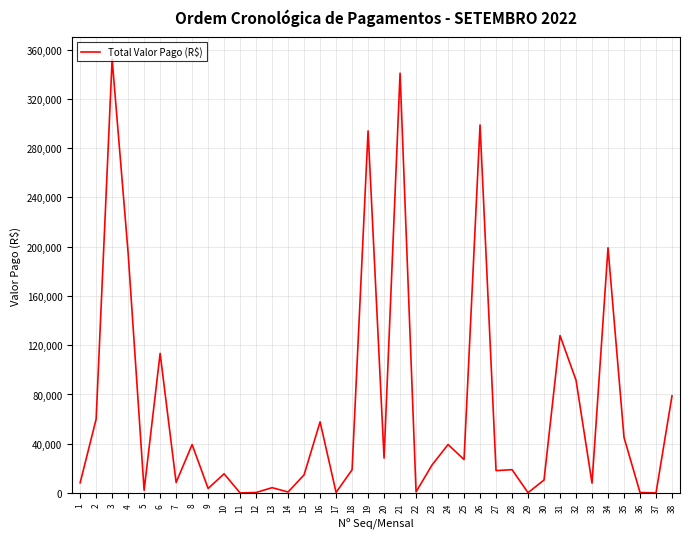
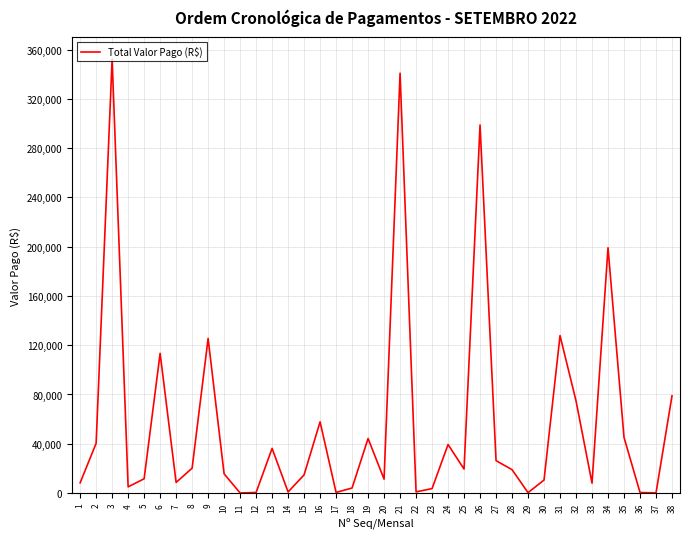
  {
    "1": "8,000",
-   "2": "60,000",
-   "4": "195,000",
-   "5": "2,000",
+   "2": "40,000",
+   "4": "5,000",
+   "5": "12,000",
    "6": "113,000",
    "7": "9,000",
-   "8": "39,000",
-   "9": "4,000",
+   "8": "20,000",
+   "9": "125,000",
    "10": "16,000",
    "11": "0",
    "12": "0",
-   "13": "4,000",
+   "13": "36,000",
    "14": "1,000",
    "15": "15,000",
    "16": "58,000",
    "17": "0",
-   "18": "19,000",
-   "19": "294,000",
-   "20": "28,000",
+   "18": "4,000",
+   "19": "44,000",
+   "20": "11,000",
    "21": "341,000",
    "22": "1,000",
-   "23": "23,000",
+   "23": "4,000",
    "24": "39,000",
-   "25": "27,000",
+   "25": "19,000",
    "26": "299,000",
-   "27": "18,000",
+   "27": "26,000",
    "28": "19,000",
    "29": "0",
    "30": "11,000",
    "31": "128,000",
-   "32": "92,000",
+   "32": "75,000",
    "33": "8,000",
    "34": "199,000",
    "35": "45,000",
    "36": "0",
    "37": "0",
    "38": "79,000"
  }
